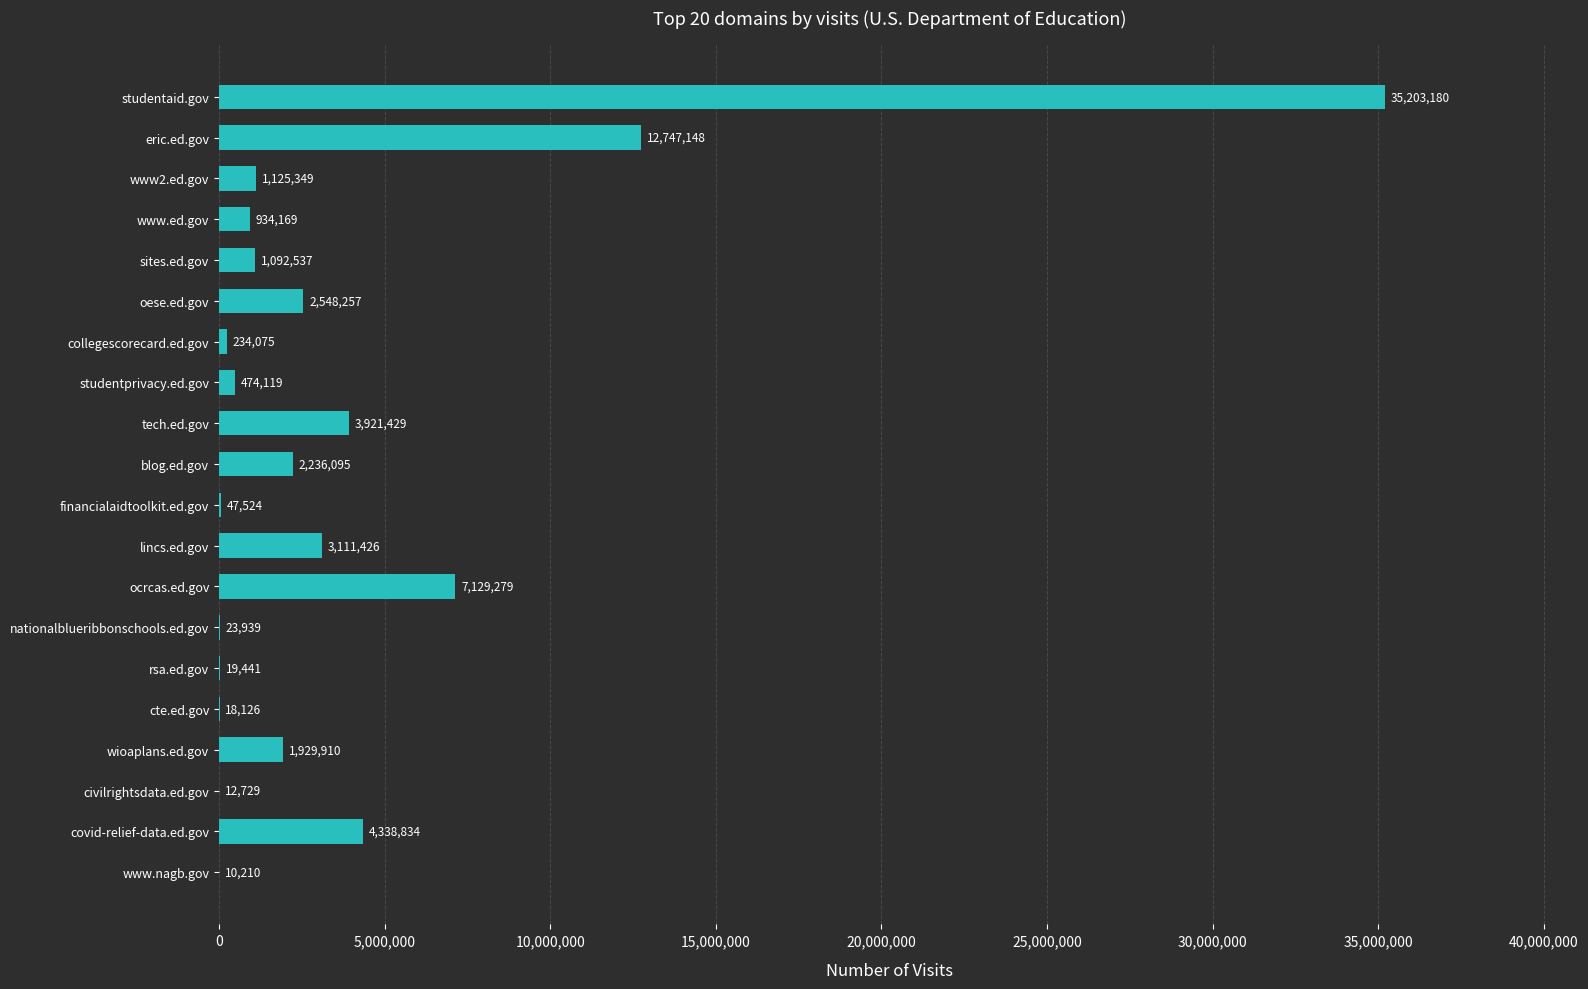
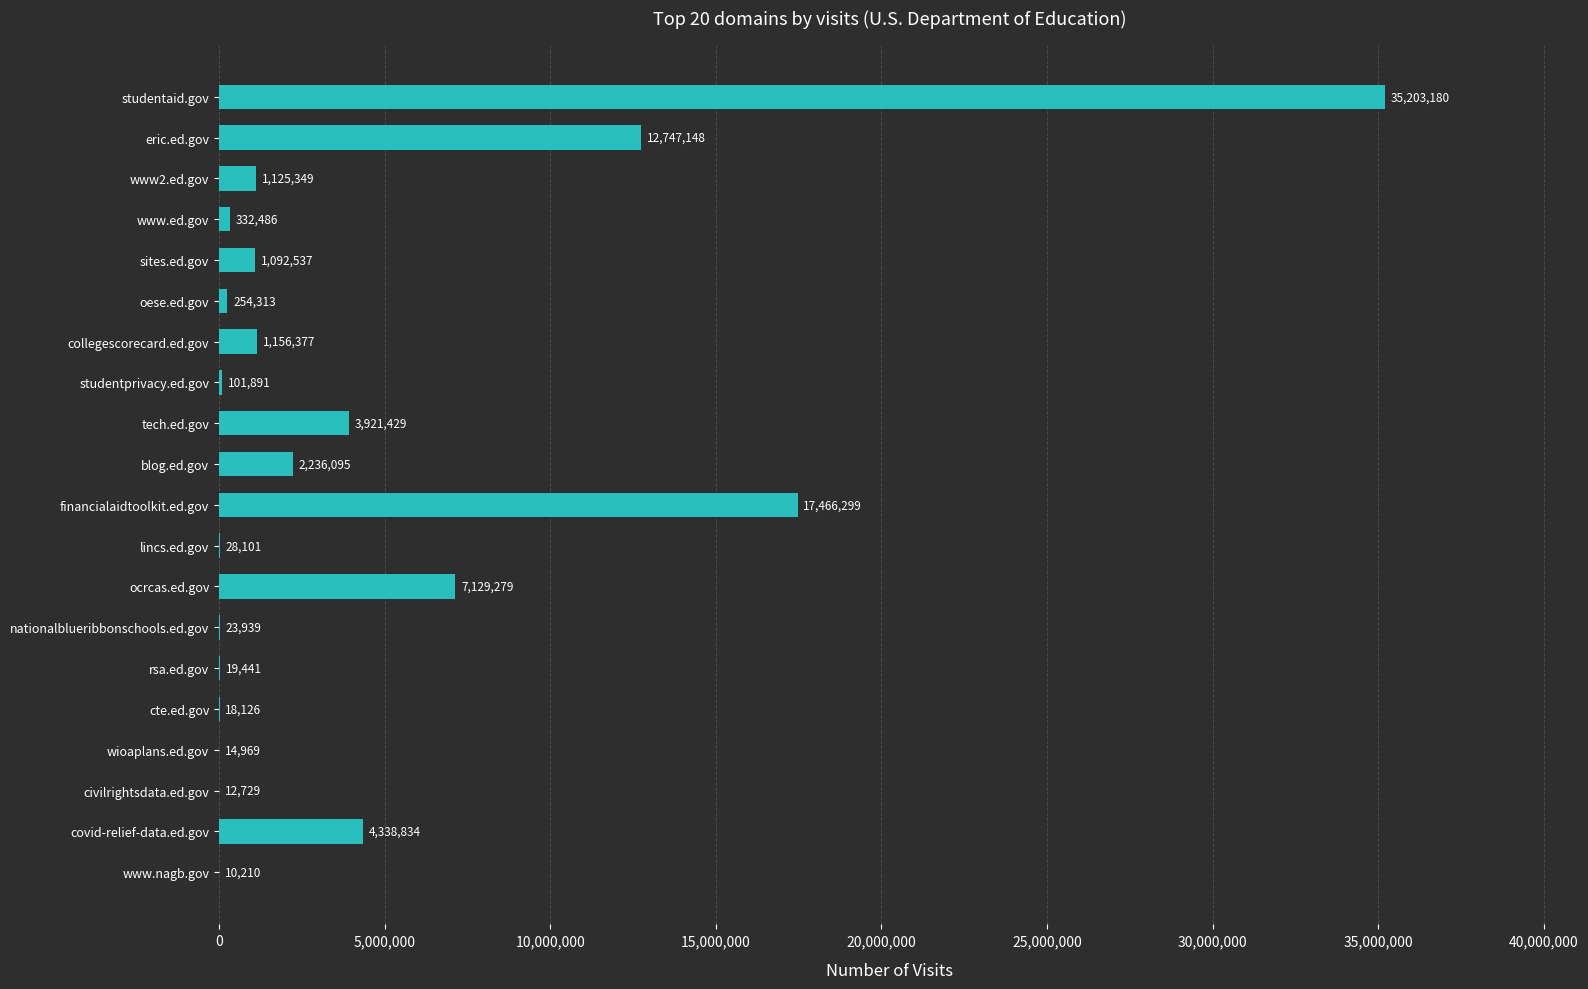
  {
    "studentaid.gov": "35,203,180",
    "eric.ed.gov": "12,747,148",
    "www2.ed.gov": "1,125,349",
-   "www.ed.gov": "934,169",
+   "www.ed.gov": "332,486",
    "sites.ed.gov": "1,092,537",
-   "oese.ed.gov": "2,548,257",
-   "collegescorecard.ed.gov": "234,075",
-   "studentprivacy.ed.gov": "474,119",
+   "oese.ed.gov": "254,313",
+   "collegescorecard.ed.gov": "1,156,377",
+   "studentprivacy.ed.gov": "101,891",
    "tech.ed.gov": "3,921,429",
    "blog.ed.gov": "2,236,095",
-   "financialaidtoolkit.ed.gov": "47,524",
-   "lincs.ed.gov": "3,111,426",
+   "financialaidtoolkit.ed.gov": "17,466,299",
+   "lincs.ed.gov": "28,101",
    "ocrcas.ed.gov": "7,129,279",
    "nationalblueribbonschools.ed.gov": "23,939",
    "rsa.ed.gov": "19,441",
    "cte.ed.gov": "18,126",
-   "wioaplans.ed.gov": "1,929,910",
+   "wioaplans.ed.gov": "14,969",
    "civilrightsdata.ed.gov": "12,729",
    "covid-relief-data.ed.gov": "4,338,834",
    "www.nagb.gov": "10,210"
  }
